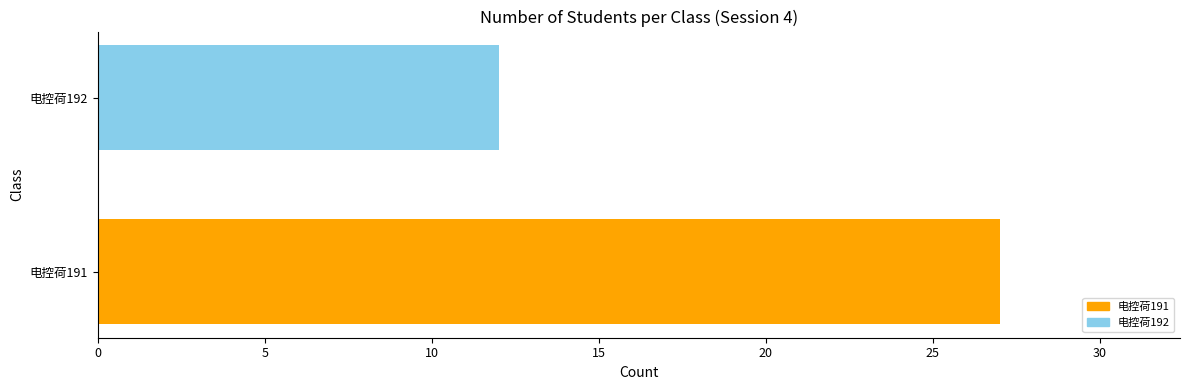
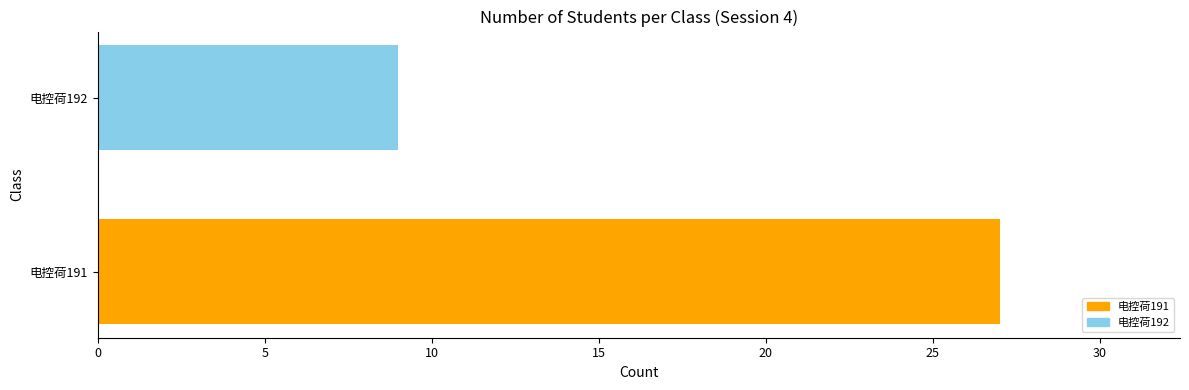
  {
-   "电控荷192": 12,
+   "电控荷192": 9,
    "电控荷191": 27
  }
